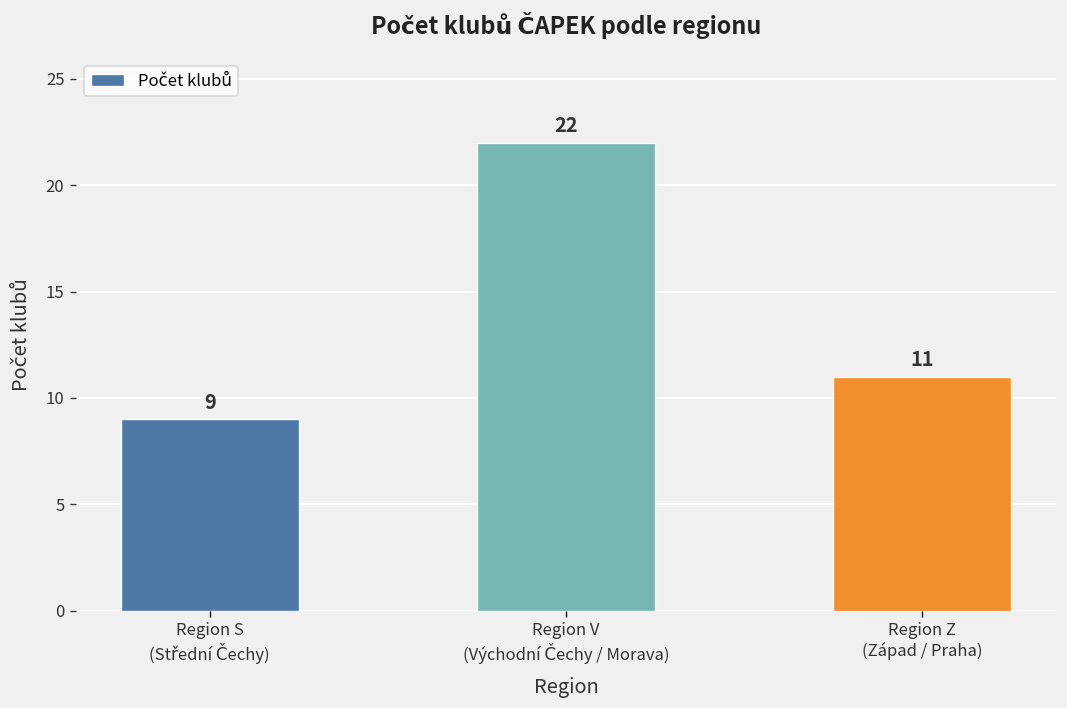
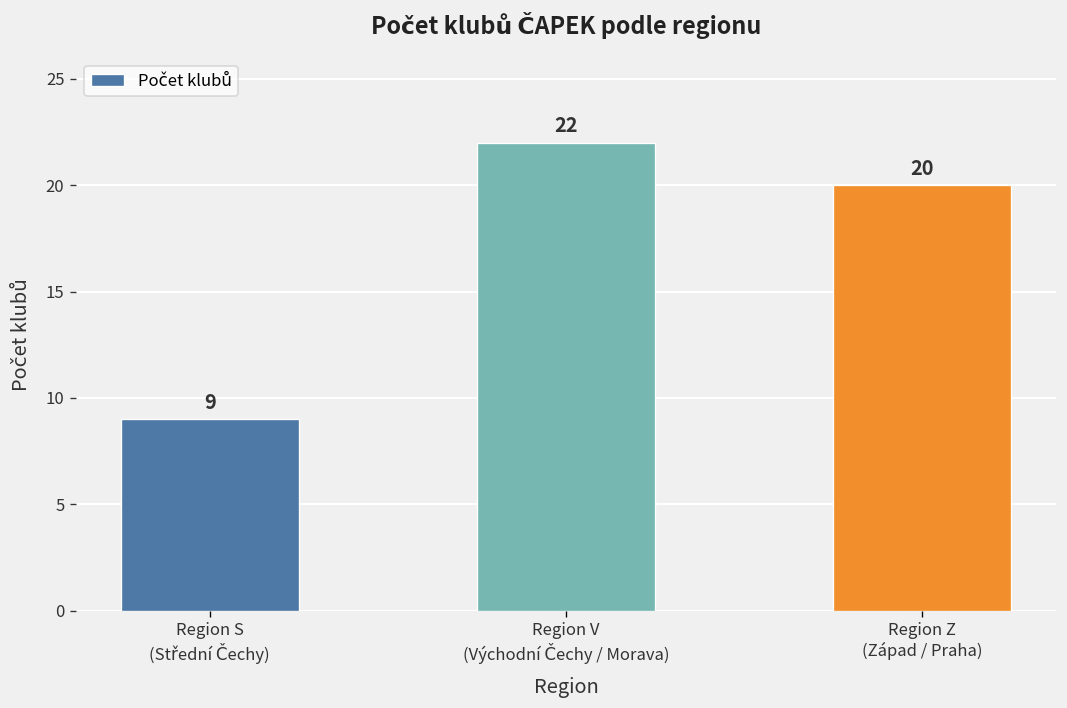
  {
    "Region S (Střední Čechy)": 9,
    "Region V (Východní Čechy / Morava)": 22,
-   "Region Z (Západ / Praha)": 11
+   "Region Z (Západ / Praha)": 20
  }
